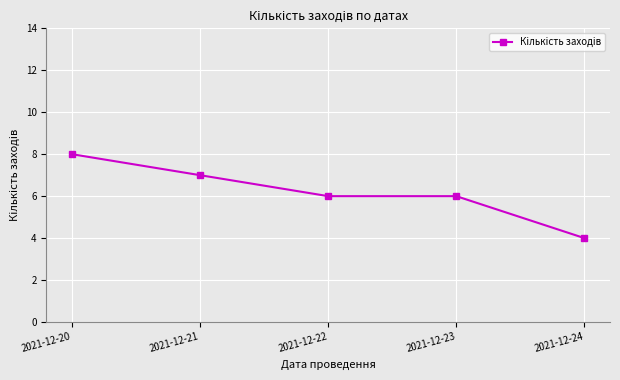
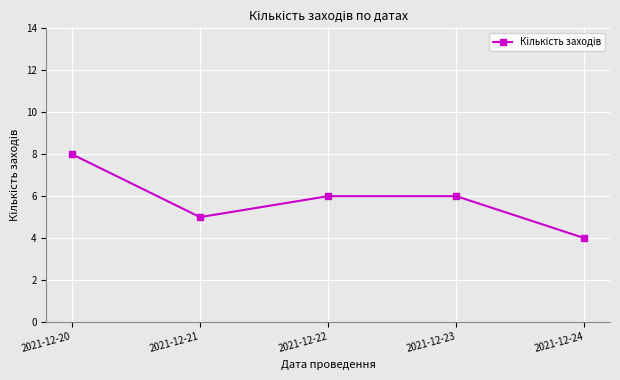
  {
    "2021-12-20": 8,
-   "2021-12-21": 7,
+   "2021-12-21": 5,
    "2021-12-22": 6,
    "2021-12-23": 6,
    "2021-12-24": 4
  }
